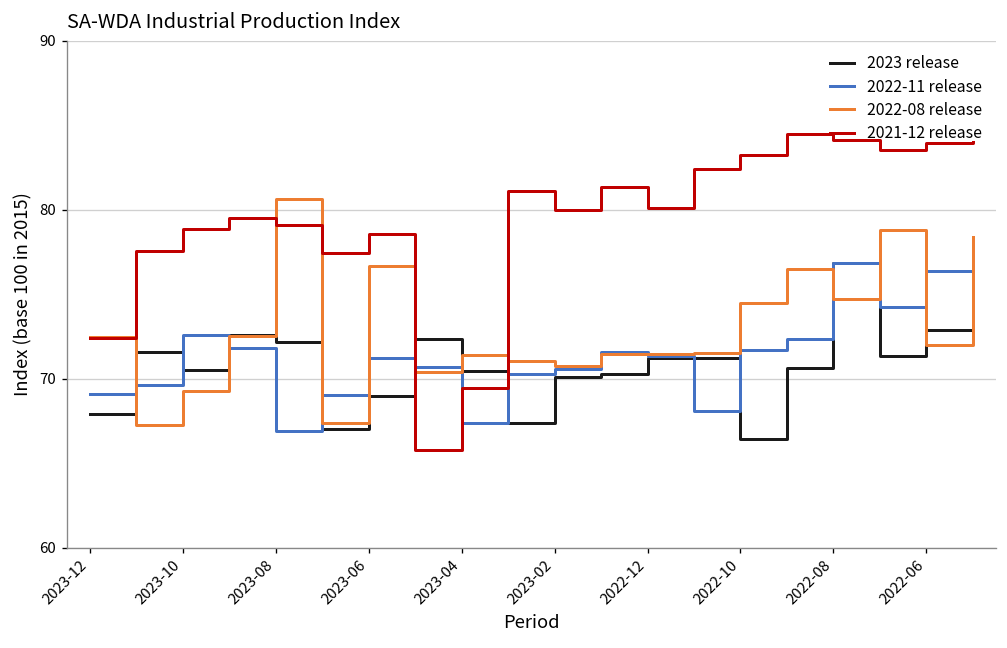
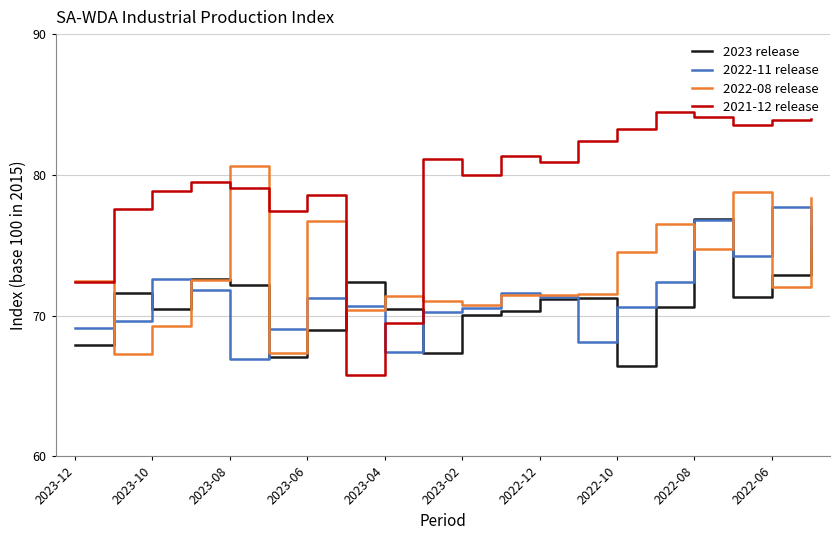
  {
    "2023 release": {
      "2023-12": 67.9,
      "2023-10": 70.5,
      "2023-08": 72.2,
      "2023-06": 69.0,
      "2023-04": 70.5,
      "2023-02": 70.1,
      "2022-10": 66.4,
      "2022-06": 72.9
    },
    "2022-11 release": {
      "2023-12": 69.1,
      "2023-10": 72.6,
      "2023-08": 66.9,
      "2023-06": 71.3,
      "2023-04": 67.4,
      "2023-02": 70.6,
-     "2022-10": 71.7,
-     "2022-06": 76.4
+     "2022-10": 70.6,
+     "2022-06": 77.7
    },
    "2022-08 release": {
      "2023-10": 69.3,
      "2023-08": 80.6,
      "2023-06": 76.7,
      "2023-04": 71.4,
      "2023-02": 70.8,
      "2022-10": 74.5,
      "2022-08": 74.8,
      "2022-06": 72.0
    },
    "2021-12 release": {
      "2023-10": 78.9,
      "2023-08": 79.1,
      "2023-06": 78.6,
      "2023-04": 69.5,
      "2023-02": 80.0,
-     "2022-12": 80.1,
+     "2022-12": 80.9,
      "2022-10": 83.2,
      "2022-08": 84.1,
      "2022-06": 83.9
    }
  }
